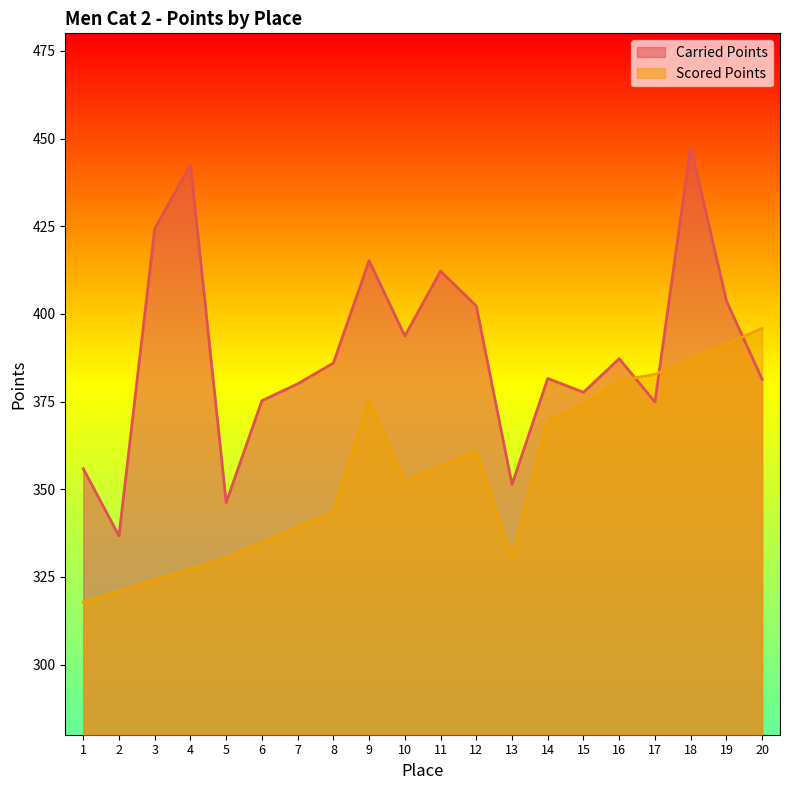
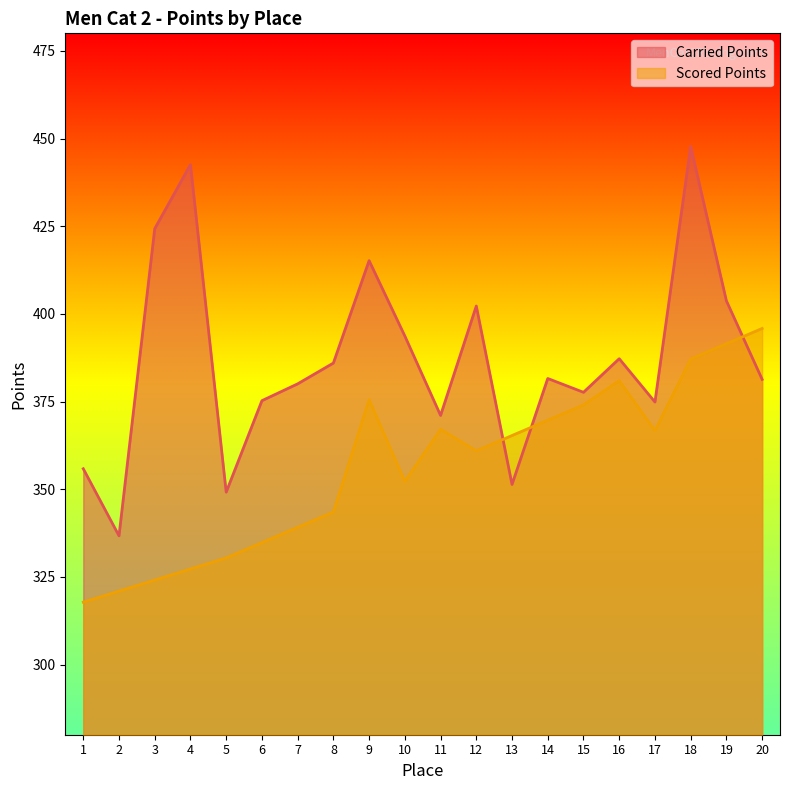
  {
    "Carried Points": {
      "1": 356,
      "2": 337,
      "3": 424,
      "4": 443,
-     "5": 346,
+     "5": 349,
      "6": 375,
      "7": 380,
      "8": 386,
      "9": 415,
      "10": 394,
-     "11": 412,
+     "11": 371,
      "12": 402,
      "13": 351,
      "14": 382,
      "15": 378,
      "16": 387,
      "17": 375,
      "18": 448,
      "19": 404,
      "20": 381
    },
    "Scored Points": {
      "1": 318,
      "2": 321,
      "3": 324,
      "4": 327,
      "5": 330,
      "6": 335,
      "7": 339,
      "8": 344,
      "9": 376,
      "10": 352,
-     "11": 357,
+     "11": 367,
      "12": 361,
-     "13": 331,
+     "13": 365,
      "14": 370,
      "15": 374,
      "16": 381,
-     "17": 383,
+     "17": 367,
      "18": 387,
      "19": 391,
      "20": 396
    }
  }
